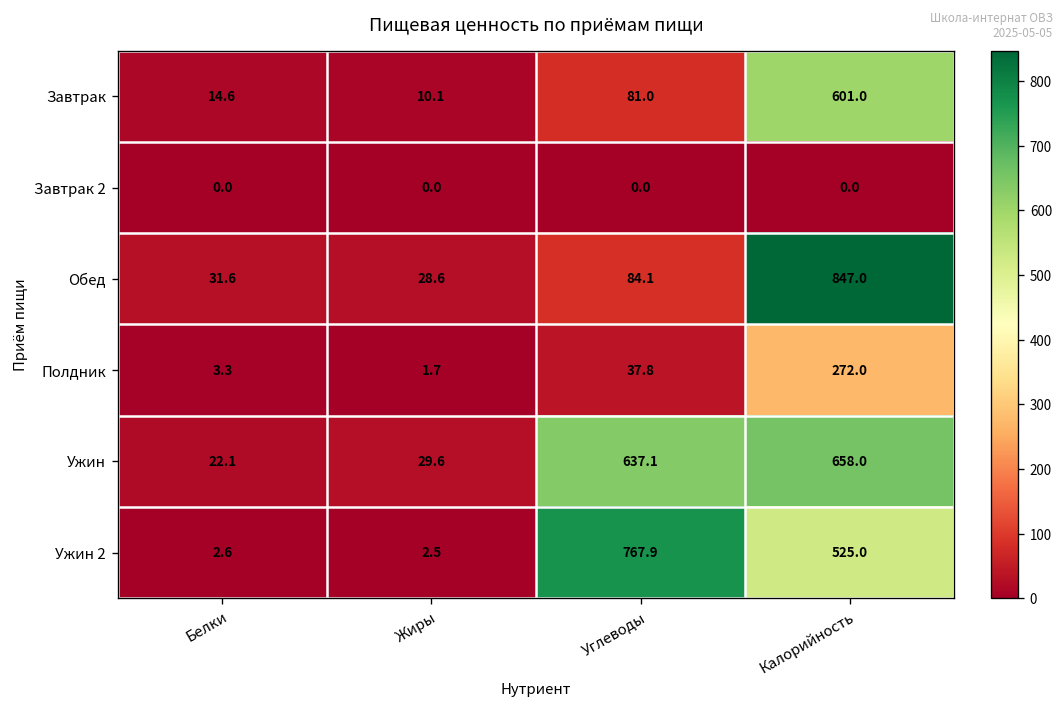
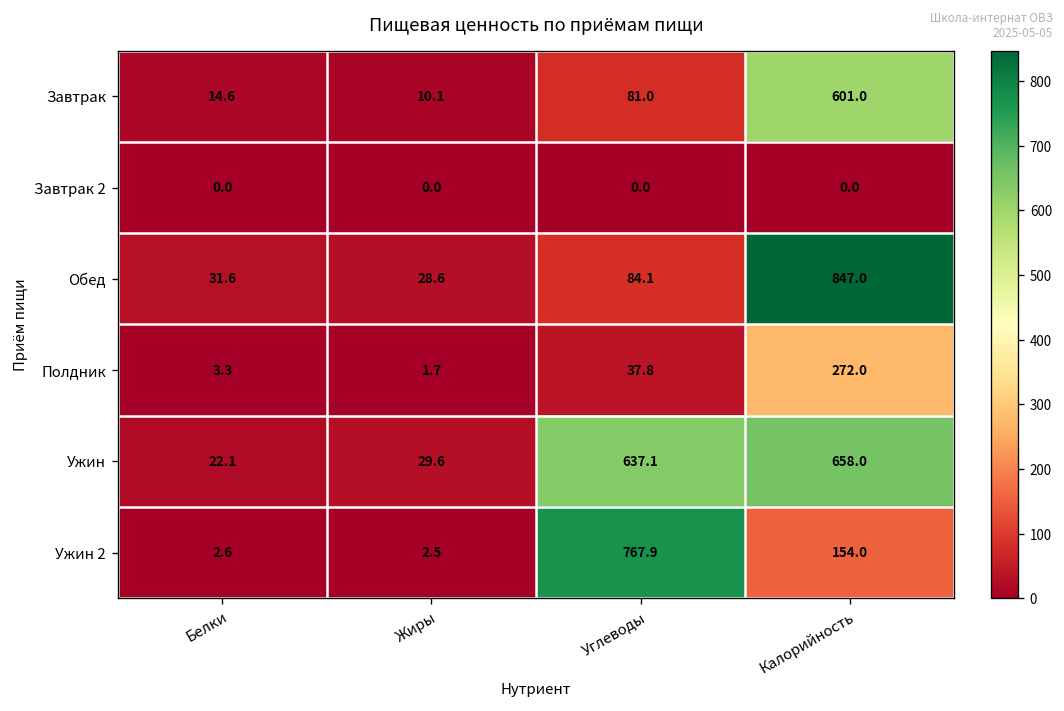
  {
    "Завтрак": {
      "Белки": 14.6,
      "Жиры": 10.1,
      "Углеводы": 81.0,
      "Калорийность": 601.0
    },
    "Завтрак 2": {
      "Белки": 0.0,
      "Жиры": 0.0,
      "Углеводы": 0.0,
      "Калорийность": 0.0
    },
    "Обед": {
      "Белки": 31.6,
      "Жиры": 28.6,
      "Углеводы": 84.1,
      "Калорийность": 847.0
    },
    "Полдник": {
      "Белки": 3.3,
      "Жиры": 1.7,
      "Углеводы": 37.8,
      "Калорийность": 272.0
    },
    "Ужин": {
      "Белки": 22.1,
      "Жиры": 29.6,
      "Углеводы": 637.1,
      "Калорийность": 658.0
    },
    "Ужин 2": {
      "Белки": 2.6,
      "Жиры": 2.5,
      "Углеводы": 767.9,
-     "Калорийность": 525.0
+     "Калорийность": 154.0
    }
  }
